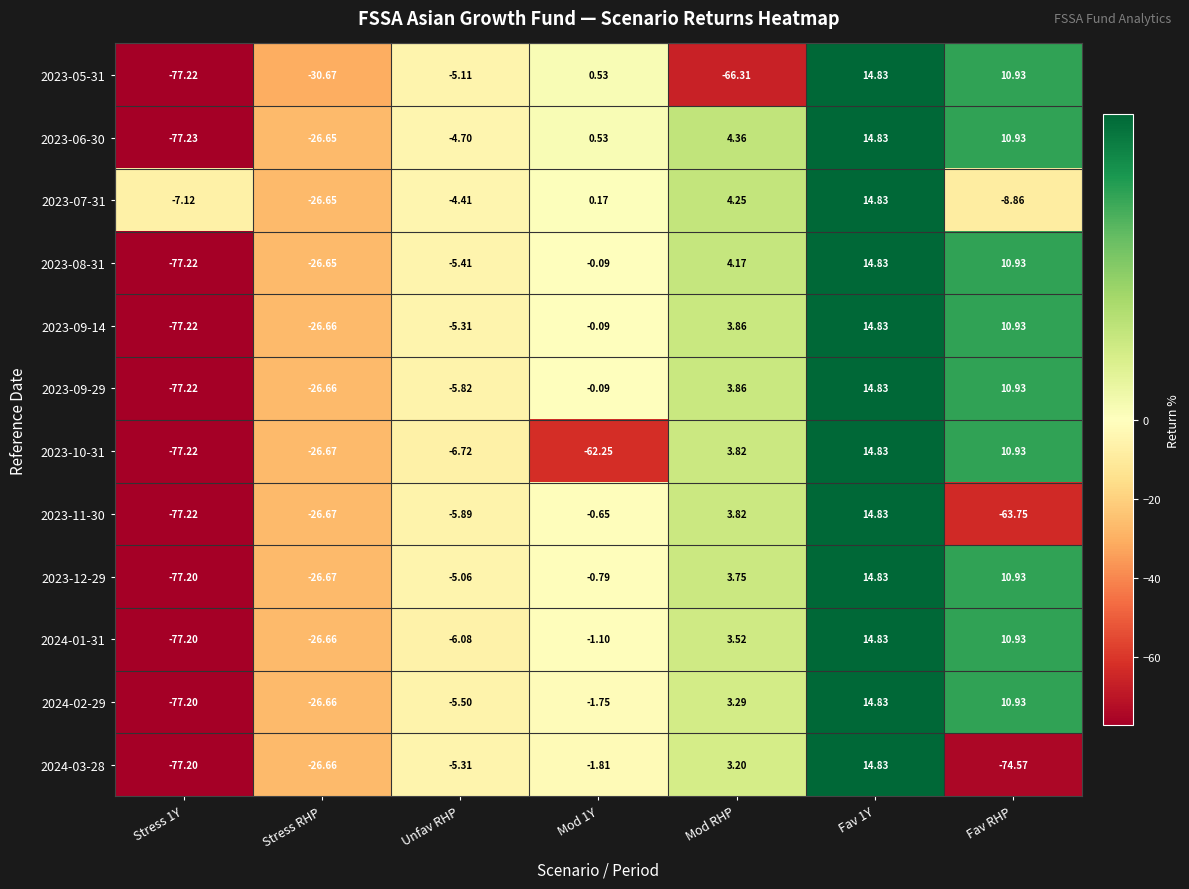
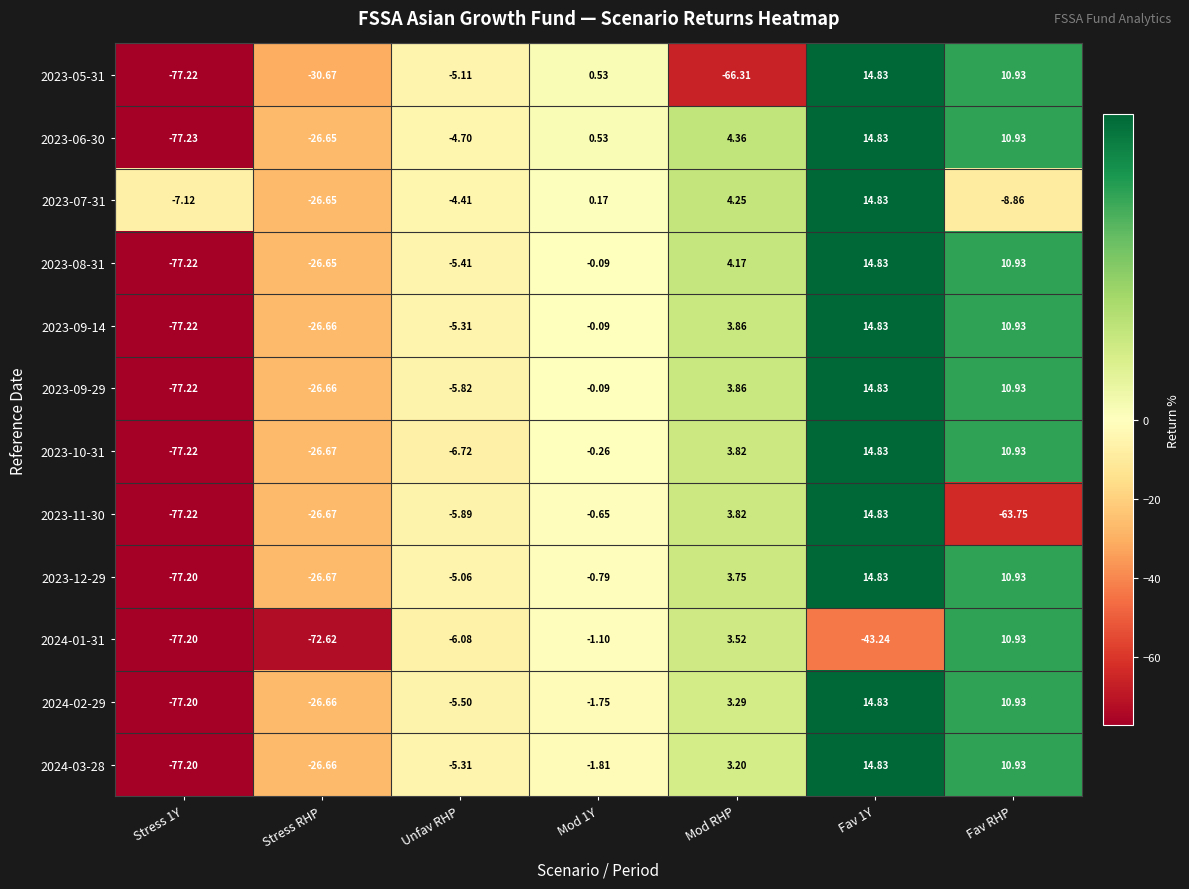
  {
    "2023-05-31": {
      "Stress 1Y": -77.22,
      "Stress RHP": -30.67,
      "Unfav RHP": -5.11,
      "Mod 1Y": 0.53,
      "Mod RHP": -66.31,
      "Fav 1Y": 14.83,
      "Fav RHP": 10.93
    },
    "2023-06-30": {
      "Stress 1Y": -77.23,
      "Stress RHP": -26.65,
      "Unfav RHP": -4.70,
      "Mod 1Y": 0.53,
      "Mod RHP": 4.36,
      "Fav 1Y": 14.83,
      "Fav RHP": 10.93
    },
    "2023-07-31": {
      "Stress 1Y": -7.12,
      "Stress RHP": -26.65,
      "Unfav RHP": -4.41,
      "Mod 1Y": 0.17,
      "Mod RHP": 4.25,
      "Fav 1Y": 14.83,
      "Fav RHP": -8.86
    },
    "2023-08-31": {
      "Stress 1Y": -77.22,
      "Stress RHP": -26.65,
      "Unfav RHP": -5.41,
      "Mod 1Y": -0.09,
      "Mod RHP": 4.17,
      "Fav 1Y": 14.83,
      "Fav RHP": 10.93
    },
    "2023-09-14": {
      "Stress 1Y": -77.22,
      "Stress RHP": -26.66,
      "Unfav RHP": -5.31,
      "Mod 1Y": -0.09,
      "Mod RHP": 3.86,
      "Fav 1Y": 14.83,
      "Fav RHP": 10.93
    },
    "2023-09-29": {
      "Stress 1Y": -77.22,
      "Stress RHP": -26.66,
      "Unfav RHP": -5.82,
      "Mod 1Y": -0.09,
      "Mod RHP": 3.86,
      "Fav 1Y": 14.83,
      "Fav RHP": 10.93
    },
    "2023-10-31": {
      "Stress 1Y": -77.22,
      "Stress RHP": -26.67,
      "Unfav RHP": -6.72,
-     "Mod 1Y": -62.25,
+     "Mod 1Y": -0.26,
      "Mod RHP": 3.82,
      "Fav 1Y": 14.83,
      "Fav RHP": 10.93
    },
    "2023-11-30": {
      "Stress 1Y": -77.22,
      "Stress RHP": -26.67,
      "Unfav RHP": -5.89,
      "Mod 1Y": -0.65,
      "Mod RHP": 3.82,
      "Fav 1Y": 14.83,
      "Fav RHP": -63.75
    },
    "2023-12-29": {
      "Stress 1Y": -77.20,
      "Stress RHP": -26.67,
      "Unfav RHP": -5.06,
      "Mod 1Y": -0.79,
      "Mod RHP": 3.75,
      "Fav 1Y": 14.83,
      "Fav RHP": 10.93
    },
    "2024-01-31": {
      "Stress 1Y": -77.20,
-     "Stress RHP": -26.66,
+     "Stress RHP": -72.62,
      "Unfav RHP": -6.08,
      "Mod 1Y": -1.10,
      "Mod RHP": 3.52,
-     "Fav 1Y": 14.83,
+     "Fav 1Y": -43.24,
      "Fav RHP": 10.93
    },
    "2024-02-29": {
      "Stress 1Y": -77.20,
      "Stress RHP": -26.66,
      "Unfav RHP": -5.50,
      "Mod 1Y": -1.75,
      "Mod RHP": 3.29,
      "Fav 1Y": 14.83,
      "Fav RHP": 10.93
    },
    "2024-03-28": {
      "Stress 1Y": -77.20,
      "Stress RHP": -26.66,
      "Unfav RHP": -5.31,
      "Mod 1Y": -1.81,
      "Mod RHP": 3.20,
      "Fav 1Y": 14.83,
-     "Fav RHP": -74.57
+     "Fav RHP": 10.93
    }
  }
